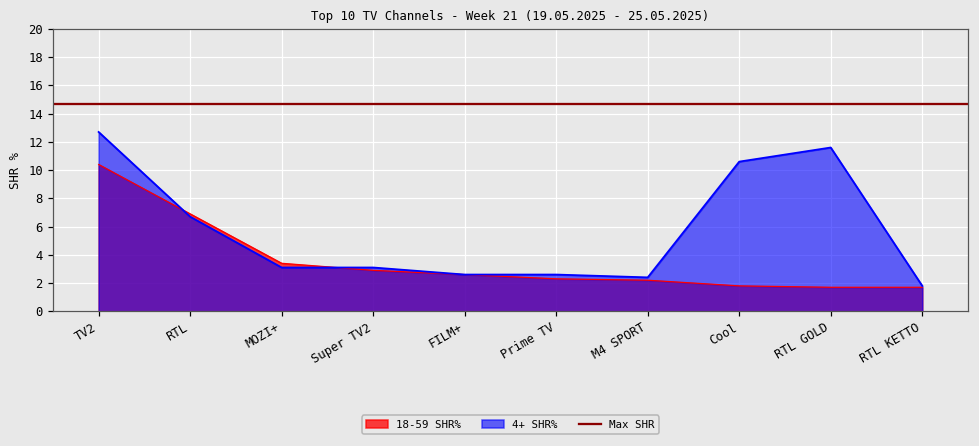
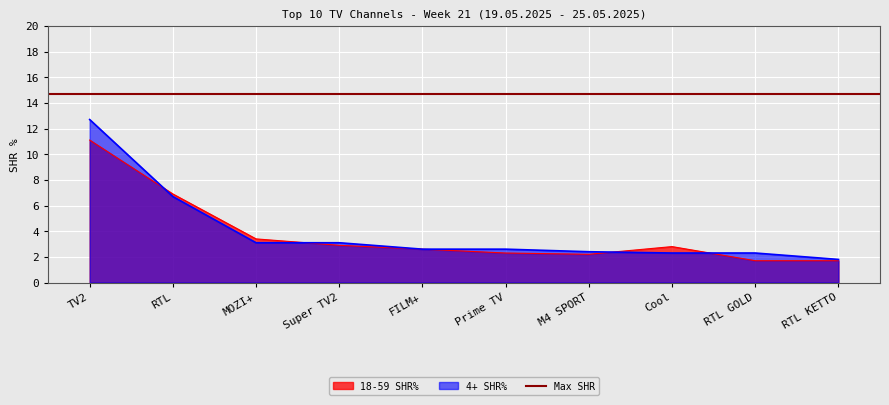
  {
    "18-59 SHR%": {
-     "TV2": 10.4,
+     "TV2": 11.1,
      "RTL": 6.9,
      "MOZI+": 3.4,
      "Super TV2": 2.9,
      "Prime TV": 2.3,
      "M4 SPORT": 2.2,
-     "Cool": 1.8,
+     "Cool": 2.8,
      "RTL GOLD": 1.7
    },
    "4+ SHR%": {
      "TV2": 12.7,
      "RTL": 6.7,
      "MOZI+": 3.1,
      "Super TV2": 3.1,
      "Prime TV": 2.6,
      "M4 SPORT": 2.4,
-     "Cool": 10.6,
-     "RTL GOLD": 11.6
+     "Cool": 2.3,
+     "RTL GOLD": 2.3
    }
  }
